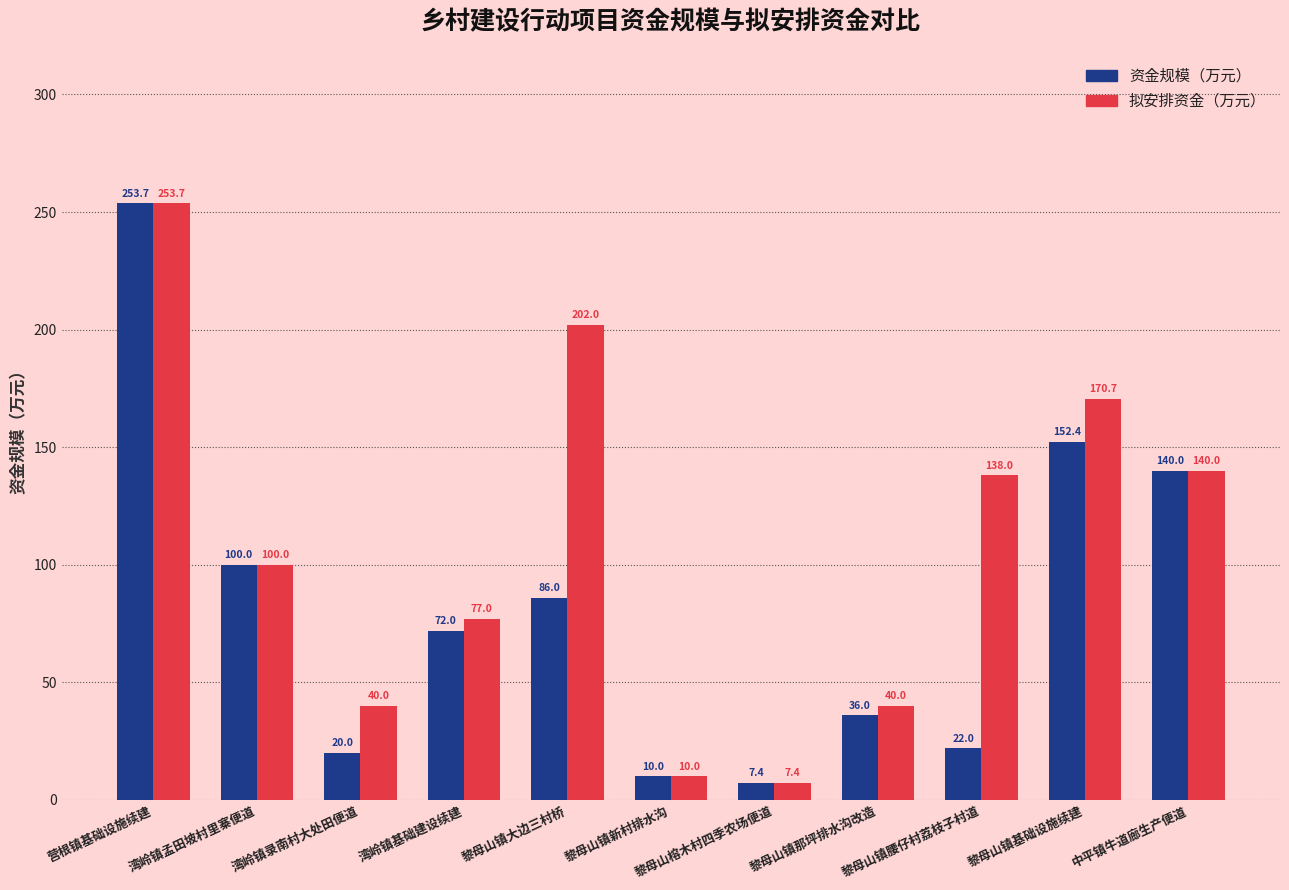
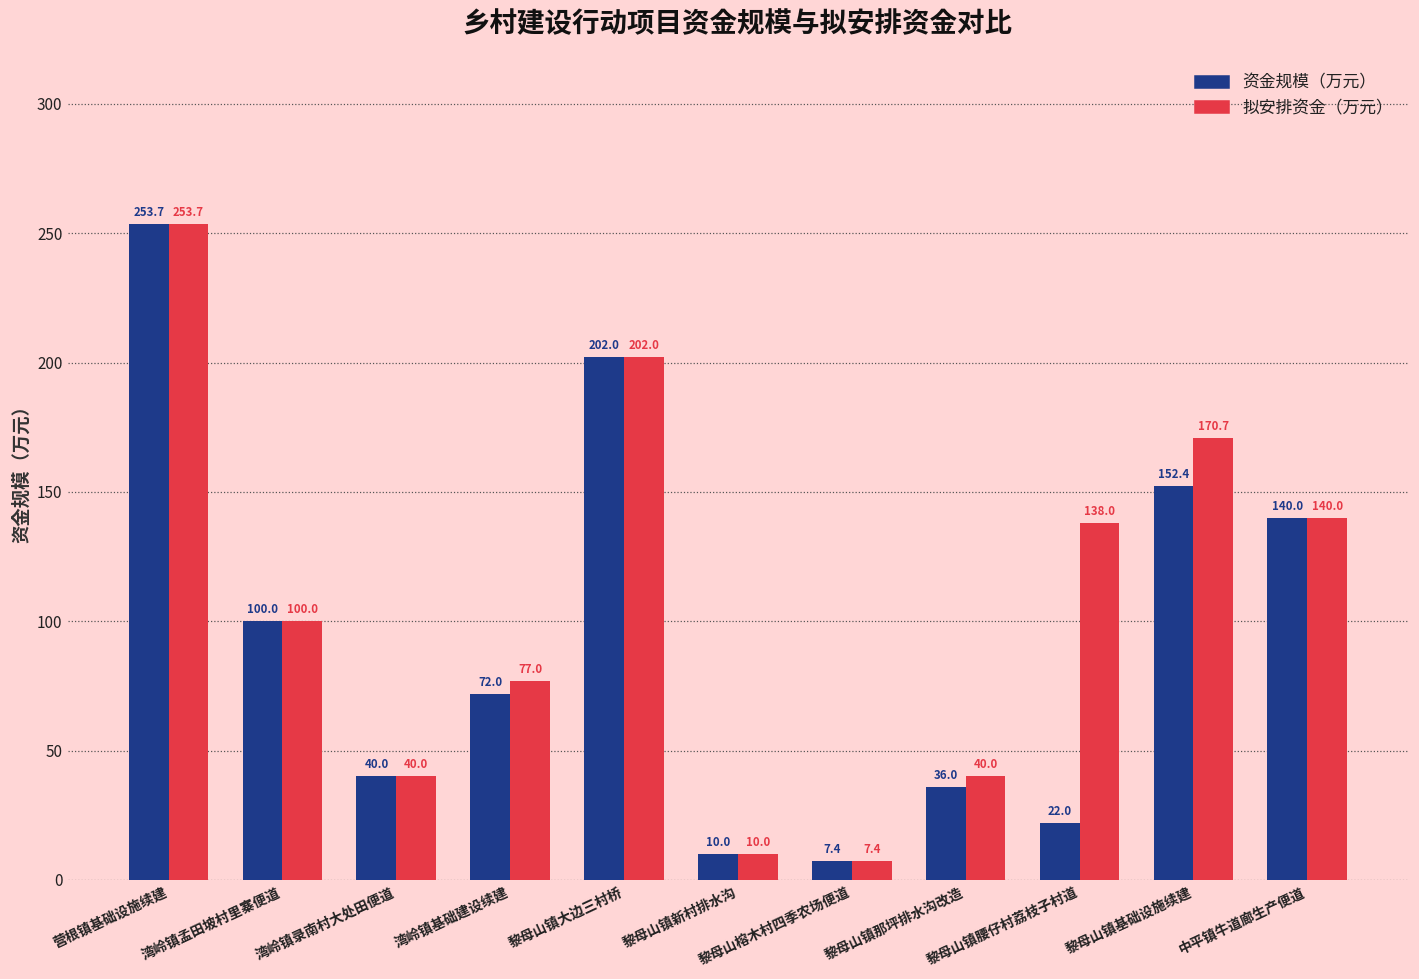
  {
    "资金规模（万元）": {
      "营根镇基础设施续建": 253.7,
      "湾岭镇孟田坡村里寨便道": 100.0,
-     "湾岭镇录南村大处田便道": 20.0,
+     "湾岭镇录南村大处田便道": 40.0,
      "湾岭镇基础建设续建": 72.0,
-     "黎母山镇大边三村桥": 86.0,
+     "黎母山镇大边三村桥": 202.0,
      "黎母山镇新村排水沟": 10.0,
      "黎母山榕木村四季农场便道": 7.4,
      "黎母山镇那坪排水沟改造": 36.0,
      "黎母山镇腰仔村荔枝子村道": 22.0,
      "黎母山镇基础设施续建": 152.4,
      "中平镇牛道廊生产便道": 140.0
    },
    "拟安排资金（万元）": {
      "营根镇基础设施续建": 253.7,
      "湾岭镇孟田坡村里寨便道": 100.0,
      "湾岭镇录南村大处田便道": 40.0,
      "湾岭镇基础建设续建": 77.0,
      "黎母山镇大边三村桥": 202.0,
      "黎母山镇新村排水沟": 10.0,
      "黎母山榕木村四季农场便道": 7.4,
      "黎母山镇那坪排水沟改造": 40.0,
      "黎母山镇腰仔村荔枝子村道": 138.0,
      "黎母山镇基础设施续建": 170.7,
      "中平镇牛道廊生产便道": 140.0
    }
  }
